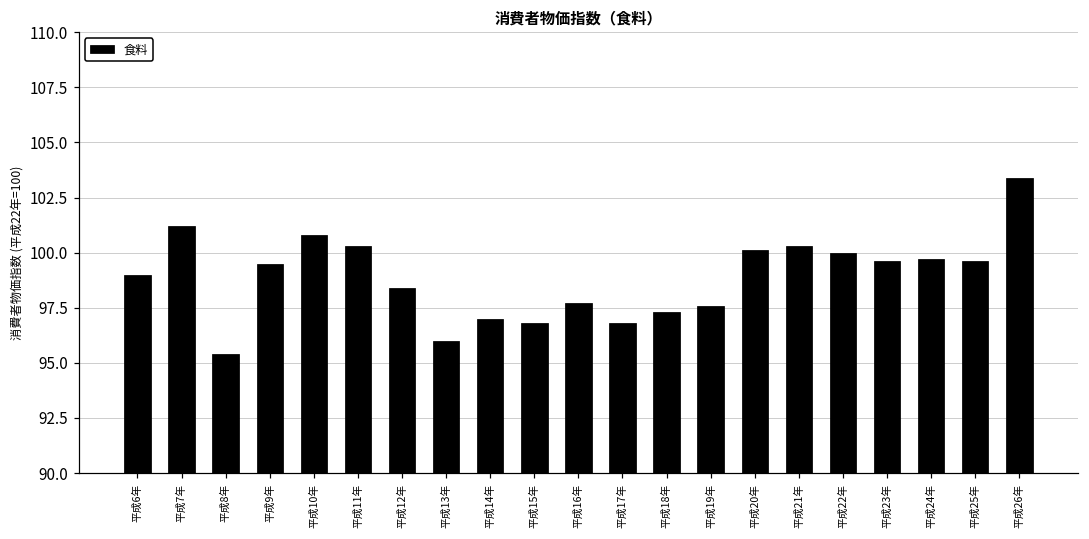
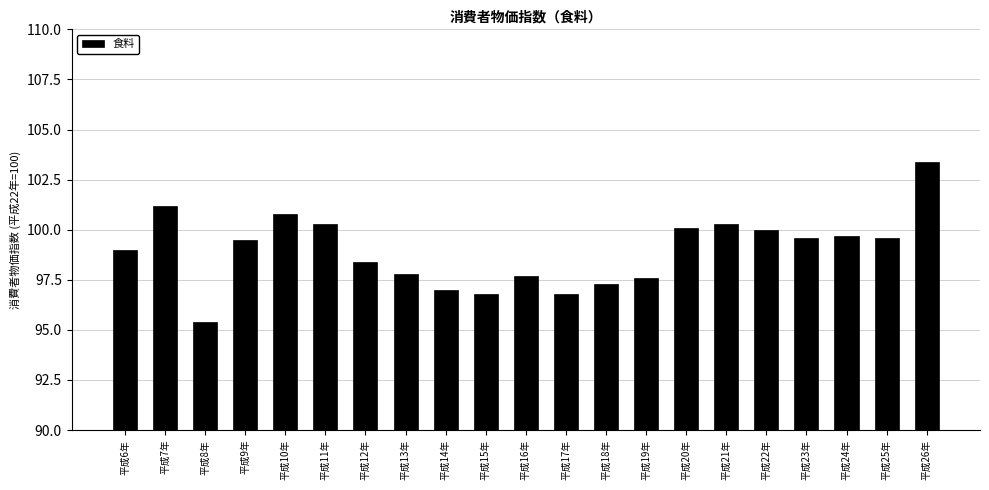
  {
    "平成6年": 99.0,
    "平成7年": 101.2,
    "平成8年": 95.4,
    "平成9年": 99.5,
    "平成10年": 100.8,
    "平成11年": 100.3,
    "平成12年": 98.4,
-   "平成13年": 96.0,
+   "平成13年": 97.8,
    "平成14年": 97.0,
    "平成15年": 96.8,
    "平成16年": 97.7,
    "平成17年": 96.8,
    "平成18年": 97.3,
    "平成19年": 97.6,
    "平成20年": 100.1,
    "平成21年": 100.3,
    "平成22年": 100.0,
    "平成23年": 99.6,
    "平成24年": 99.7,
    "平成25年": 99.6,
    "平成26年": 103.4
  }
